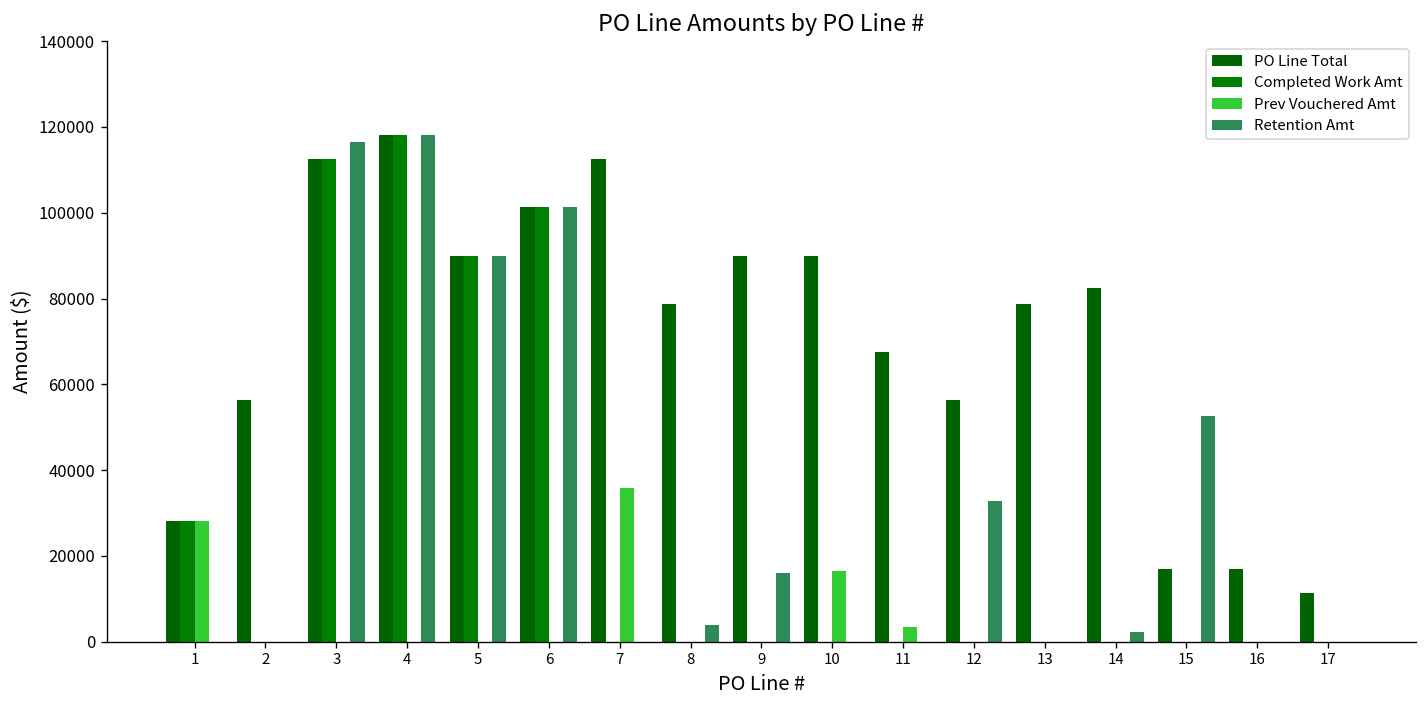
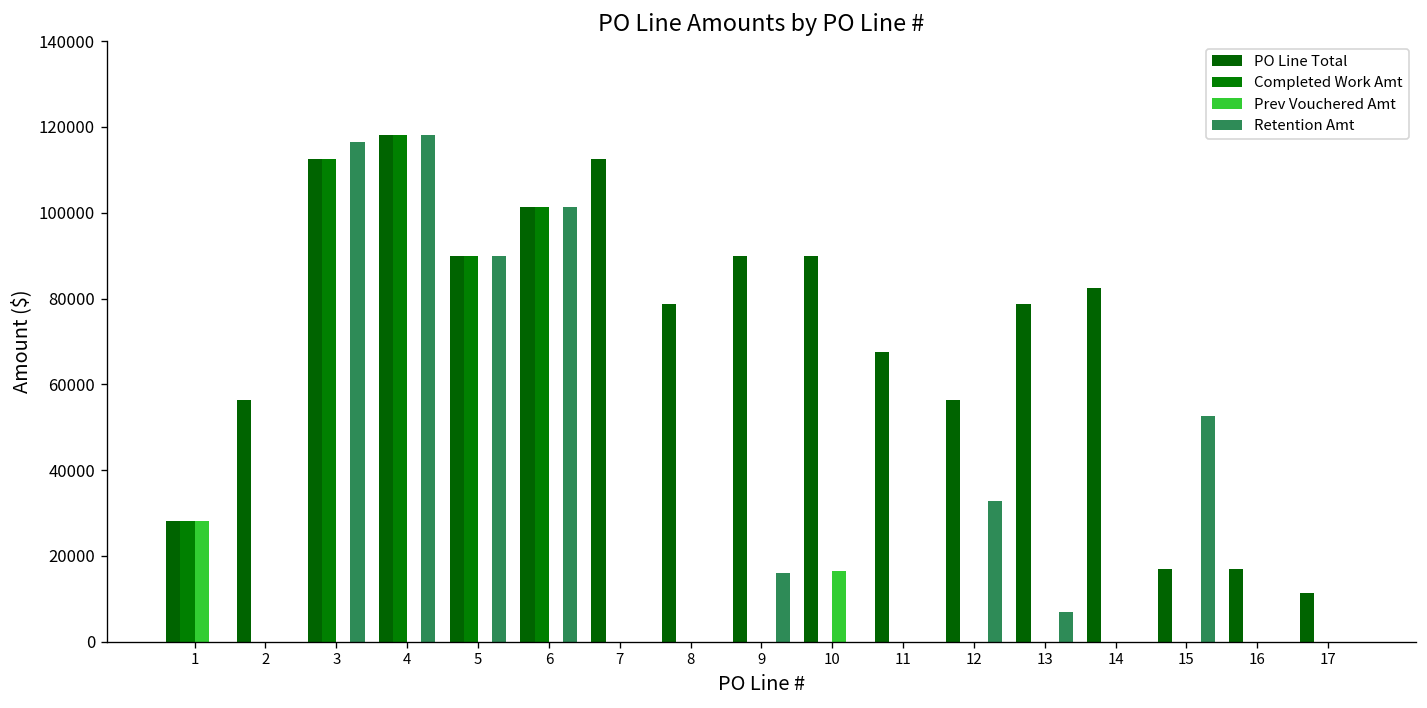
  {
    "Prev Vouchered Amt": {
      "1": 28000,
      "2": 0,
      "3": 0,
      "4": 0,
      "5": 0,
      "6": 0,
-     "7": 36000,
+     "7": 0,
      "8": 0,
      "9": 0,
      "10": 16000,
-     "11": 4000,
+     "11": 0,
      "12": 0,
      "13": 0,
      "14": 0,
      "15": 0,
      "16": 0,
      "17": 0
    },
    "Retention Amt": {
      "1": 0,
      "2": 0,
      "3": 116000,
      "4": 118000,
      "5": 90000,
      "6": 101000,
      "7": 0,
-     "8": 4000,
+     "8": 0,
      "9": 16000,
      "10": 0,
      "11": 0,
      "12": 33000,
-     "13": 0,
-     "14": 2000,
+     "13": 7000,
+     "14": 0,
      "15": 53000,
      "16": 0,
      "17": 0
    }
  }
